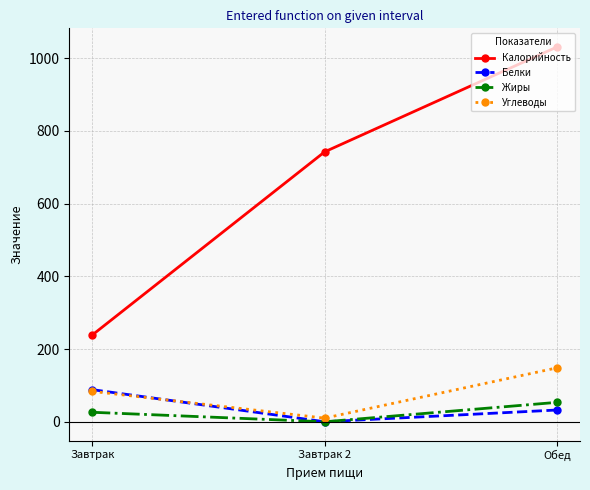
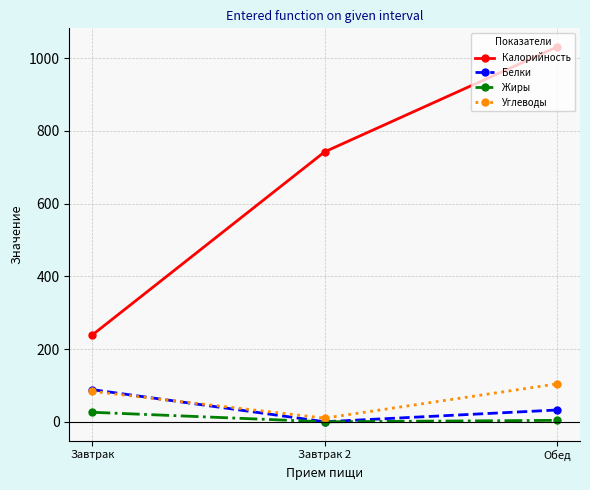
  {
    "Калорийность": {
      "Завтрак": 240,
      "Завтрак 2": 740
    },
    "Белки": {
      "Обед": 30
    },
    "Жиры": {
      "Завтрак": 30,
-     "Обед": 50
+     "Обед": 0
    },
    "Углеводы": {
      "Завтрак 2": 10,
-     "Обед": 150
+     "Обед": 100
    }
  }
